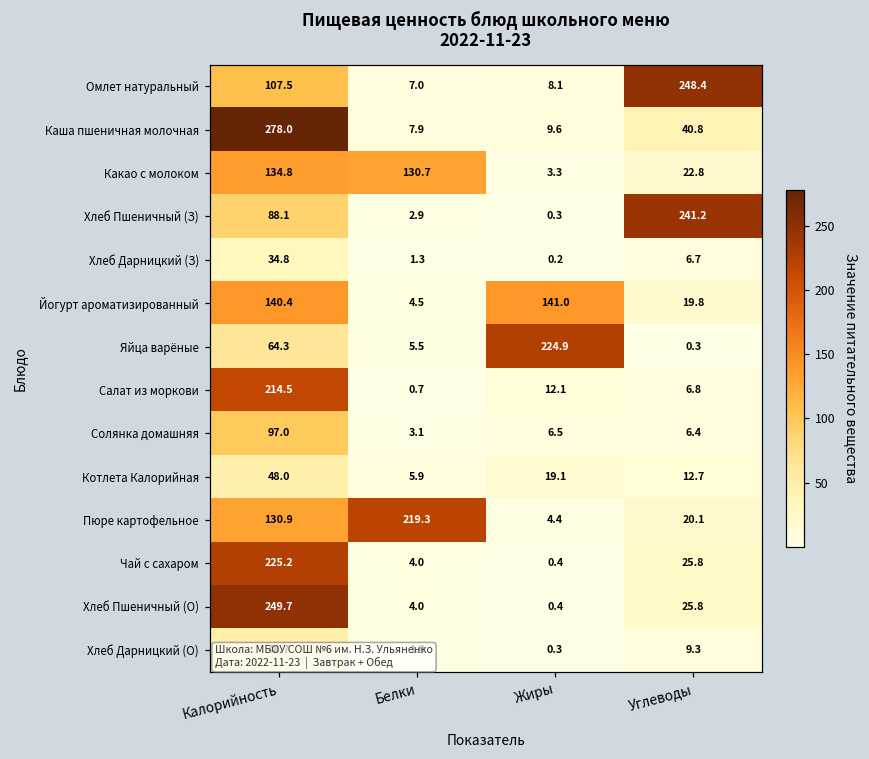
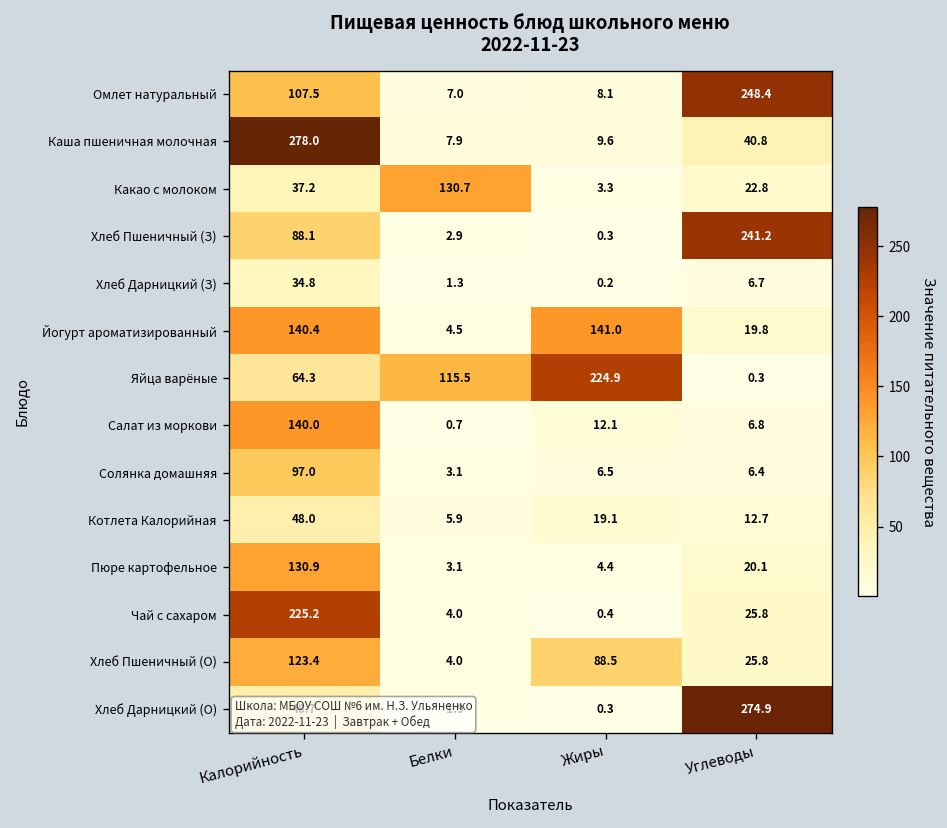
  {
    "Омлет натуральный": {
      "Калорийность": 107.5,
      "Белки": 7.0,
      "Жиры": 8.1,
      "Углеводы": 248.4
    },
    "Каша пшеничная молочная": {
      "Калорийность": 278.0,
      "Белки": 7.9,
      "Жиры": 9.6,
      "Углеводы": 40.8
    },
    "Какао с молоком": {
-     "Калорийность": 134.8,
+     "Калорийность": 37.2,
      "Белки": 130.7,
      "Жиры": 3.3,
      "Углеводы": 22.8
    },
    "Хлеб Пшеничный (З)": {
      "Калорийность": 88.1,
      "Белки": 2.9,
      "Жиры": 0.3,
      "Углеводы": 241.2
    },
    "Хлеб Дарницкий (З)": {
      "Калорийность": 34.8,
      "Белки": 1.3,
      "Жиры": 0.2,
      "Углеводы": 6.7
    },
    "Йогурт ароматизированный": {
      "Калорийность": 140.4,
      "Белки": 4.5,
      "Жиры": 141.0,
      "Углеводы": 19.8
    },
    "Яйца варёные": {
      "Калорийность": 64.3,
-     "Белки": 5.5,
+     "Белки": 115.5,
      "Жиры": 224.9,
      "Углеводы": 0.3
    },
    "Салат из моркови": {
-     "Калорийность": 214.5,
+     "Калорийность": 140.0,
      "Белки": 0.7,
      "Жиры": 12.1,
      "Углеводы": 6.8
    },
    "Солянка домашняя": {
      "Калорийность": 97.0,
      "Белки": 3.1,
      "Жиры": 6.5,
      "Углеводы": 6.4
    },
    "Котлета Калорийная": {
      "Калорийность": 48.0,
      "Белки": 5.9,
      "Жиры": 19.1,
      "Углеводы": 12.7
    },
    "Пюре картофельное": {
      "Калорийность": 130.9,
-     "Белки": 219.3,
+     "Белки": 3.1,
      "Жиры": 4.4,
      "Углеводы": 20.1
    },
    "Чай с сахаром": {
      "Калорийность": 225.2,
      "Белки": 4.0,
      "Жиры": 0.4,
      "Углеводы": 25.8
    },
    "Хлеб Пшеничный (О)": {
-     "Калорийность": 249.7,
+     "Калорийность": 123.4,
      "Белки": 4.0,
-     "Жиры": 0.4,
+     "Жиры": 88.5,
      "Углеводы": 25.8
    },
    "Хлеб Дарницкий (О)": {
      "Жиры": 0.3,
-     "Углеводы": 9.3
+     "Углеводы": 274.9
    }
  }
